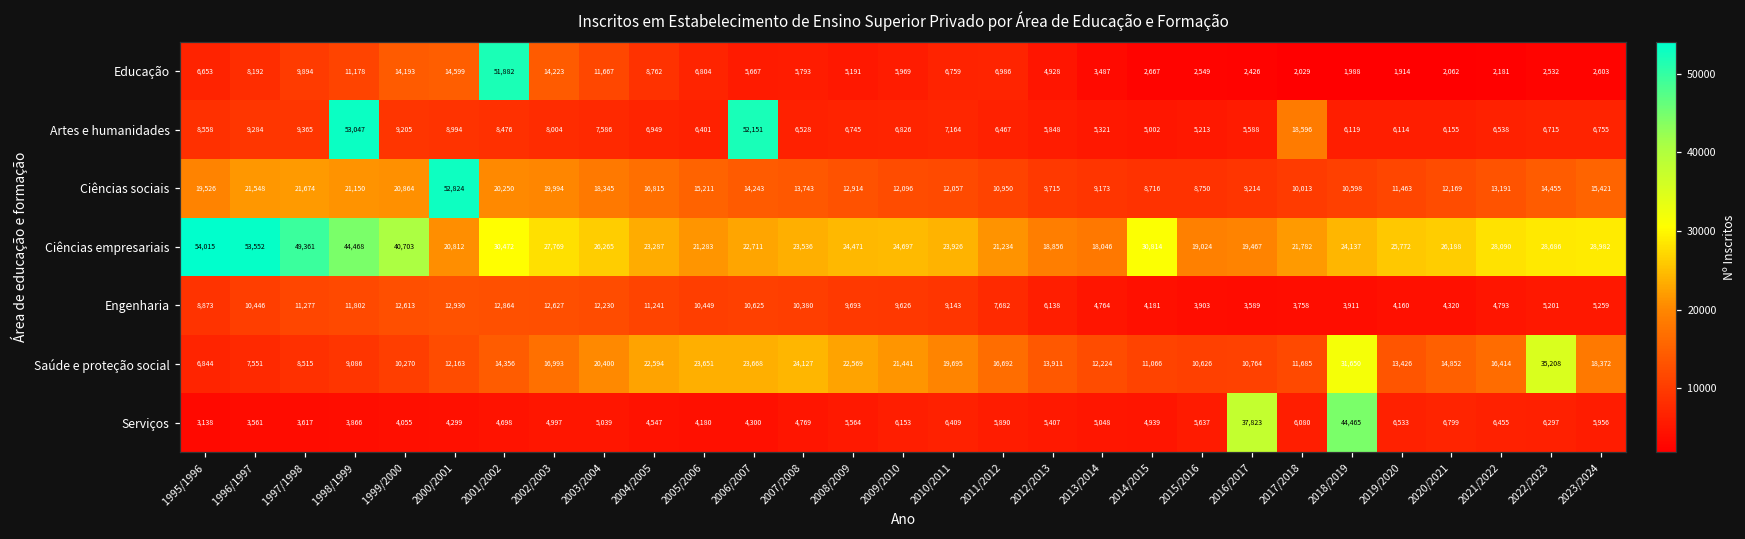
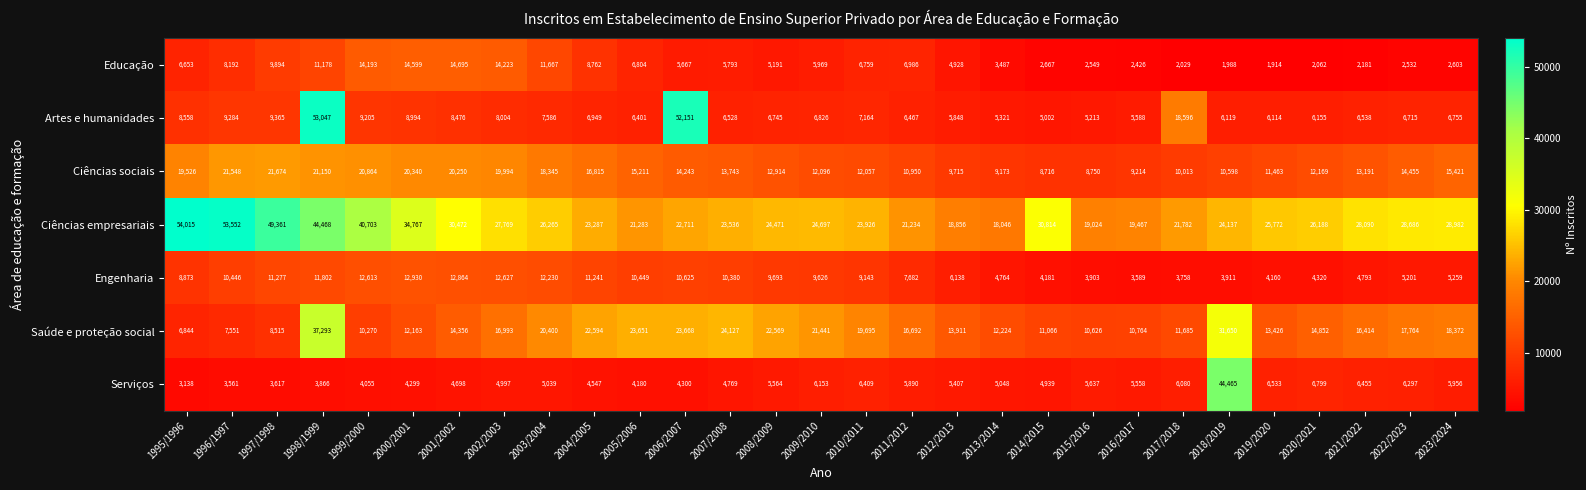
  {
    "Educação": {
      "1995/1996": "6,653",
      "1996/1997": "8,192",
      "1997/1998": "9,894",
      "1998/1999": "11,178",
      "1999/2000": "14,193",
      "2000/2001": "14,599",
-     "2001/2002": "51,882",
+     "2001/2002": "14,695",
      "2002/2003": "14,223",
      "2003/2004": "11,667",
      "2004/2005": "8,762",
      "2005/2006": "6,804",
      "2006/2007": "5,667",
      "2007/2008": "5,793",
      "2008/2009": "5,191",
      "2009/2010": "5,969",
      "2010/2011": "6,759",
      "2011/2012": "6,986",
      "2012/2013": "4,928",
      "2013/2014": "3,487",
      "2014/2015": "2,667",
      "2015/2016": "2,549",
      "2016/2017": "2,426",
      "2017/2018": "2,029",
      "2018/2019": "1,988",
      "2019/2020": "1,914",
      "2020/2021": "2,062",
      "2021/2022": "2,181",
      "2022/2023": "2,532",
      "2023/2024": "2,603"
    },
    "Ciências sociais": {
      "1995/1996": "19,526",
      "1996/1997": "21,548",
      "1997/1998": "21,674",
      "1998/1999": "21,150",
      "1999/2000": "20,864",
-     "2000/2001": "52,824",
+     "2000/2001": "20,340",
      "2001/2002": "20,250",
      "2002/2003": "19,994",
      "2003/2004": "18,345",
      "2004/2005": "16,815",
      "2005/2006": "15,211",
      "2006/2007": "14,243",
      "2007/2008": "13,743",
      "2008/2009": "12,914",
      "2009/2010": "12,096",
      "2010/2011": "12,057",
      "2011/2012": "10,950",
      "2012/2013": "9,715",
      "2013/2014": "9,173",
      "2014/2015": "8,716",
      "2015/2016": "8,750",
      "2016/2017": "9,214",
      "2017/2018": "10,013",
      "2018/2019": "10,598",
      "2019/2020": "11,463",
      "2020/2021": "12,169",
      "2021/2022": "13,191",
      "2022/2023": "14,455",
      "2023/2024": "15,421"
    },
    "Ciências empresariais": {
      "1995/1996": "54,015",
      "1996/1997": "53,552",
      "1997/1998": "49,361",
      "1998/1999": "44,468",
      "1999/2000": "40,703",
-     "2000/2001": "20,812",
+     "2000/2001": "34,767",
      "2001/2002": "30,472",
      "2002/2003": "27,769",
      "2003/2004": "26,265",
      "2004/2005": "23,287",
      "2005/2006": "21,283",
      "2006/2007": "22,711",
      "2007/2008": "23,536",
      "2008/2009": "24,471",
      "2009/2010": "24,697",
      "2010/2011": "23,926",
      "2011/2012": "21,234",
      "2012/2013": "18,856",
      "2013/2014": "18,046",
      "2014/2015": "30,814",
      "2015/2016": "19,024",
      "2016/2017": "19,467",
      "2017/2018": "21,782",
      "2018/2019": "24,137",
      "2019/2020": "25,772",
      "2020/2021": "26,188",
      "2021/2022": "28,090",
      "2022/2023": "28,686",
      "2023/2024": "28,982"
    },
    "Saúde e proteção social": {
      "1995/1996": "6,844",
      "1996/1997": "7,551",
      "1997/1998": "8,515",
-     "1998/1999": "9,086",
+     "1998/1999": "37,293",
      "1999/2000": "10,270",
      "2000/2001": "12,163",
      "2001/2002": "14,356",
      "2002/2003": "16,993",
      "2003/2004": "20,400",
      "2004/2005": "22,594",
      "2005/2006": "23,651",
      "2006/2007": "23,668",
      "2007/2008": "24,127",
      "2008/2009": "22,569",
      "2009/2010": "21,441",
      "2010/2011": "19,695",
      "2011/2012": "16,692",
      "2012/2013": "13,911",
      "2013/2014": "12,224",
      "2014/2015": "11,066",
      "2015/2016": "10,626",
      "2016/2017": "10,764",
      "2017/2018": "11,685",
      "2018/2019": "31,650",
      "2019/2020": "13,426",
      "2020/2021": "14,852",
      "2021/2022": "16,414",
-     "2022/2023": "35,208",
+     "2022/2023": "17,764",
      "2023/2024": "18,372"
    },
    "Serviços": {
      "1995/1996": "3,138",
      "1996/1997": "3,561",
      "1997/1998": "3,617",
      "1998/1999": "3,866",
      "1999/2000": "4,055",
      "2000/2001": "4,299",
      "2001/2002": "4,698",
      "2002/2003": "4,997",
      "2003/2004": "5,039",
      "2004/2005": "4,547",
      "2005/2006": "4,180",
      "2006/2007": "4,300",
      "2007/2008": "4,769",
      "2008/2009": "5,564",
      "2009/2010": "6,153",
      "2010/2011": "6,409",
      "2011/2012": "5,890",
      "2012/2013": "5,407",
      "2013/2014": "5,048",
      "2014/2015": "4,939",
      "2015/2016": "5,637",
-     "2016/2017": "37,823",
+     "2016/2017": "5,558",
      "2017/2018": "6,080",
      "2018/2019": "44,465",
      "2019/2020": "6,533",
      "2020/2021": "6,799",
      "2021/2022": "6,455",
      "2022/2023": "6,297",
      "2023/2024": "5,956"
    }
  }
